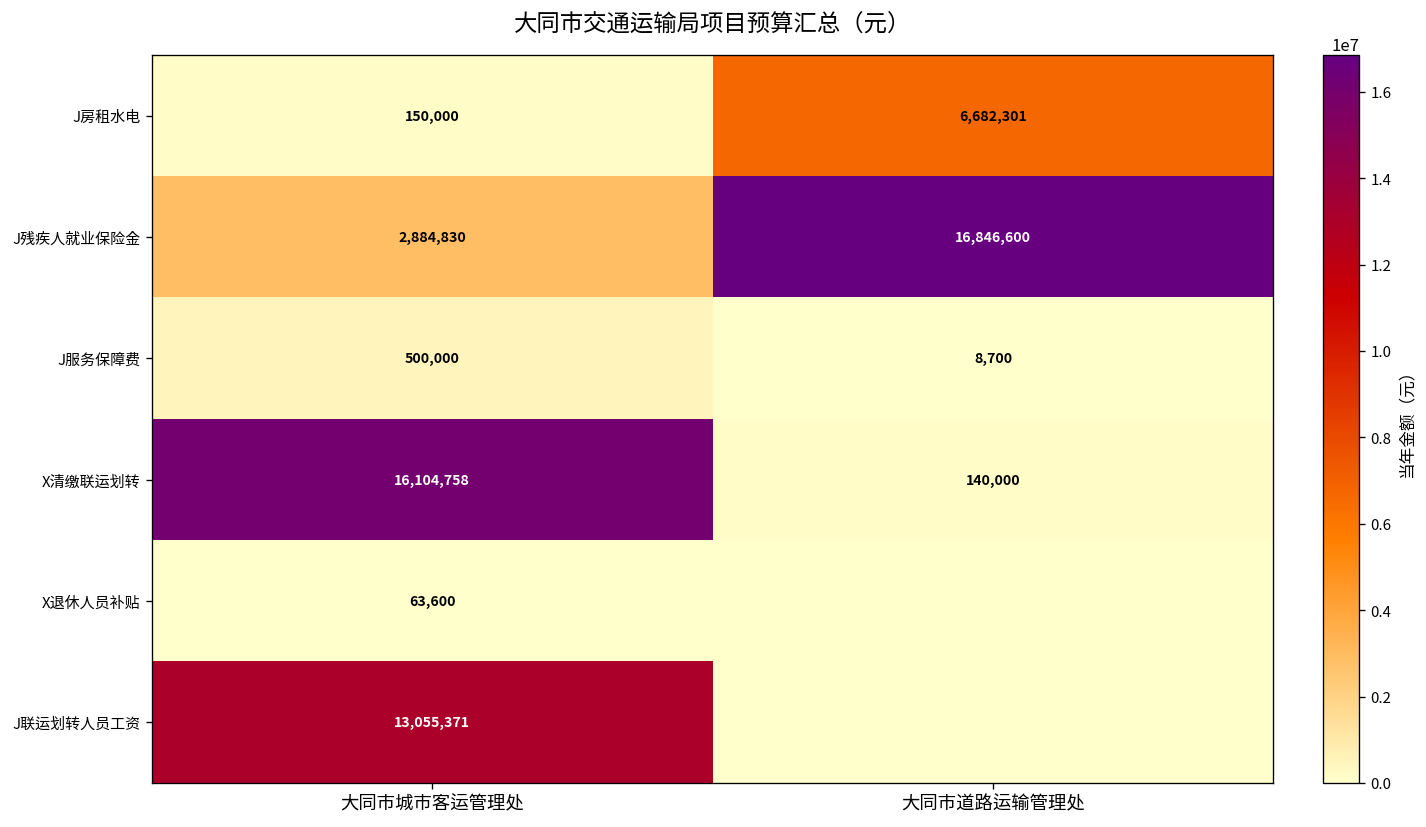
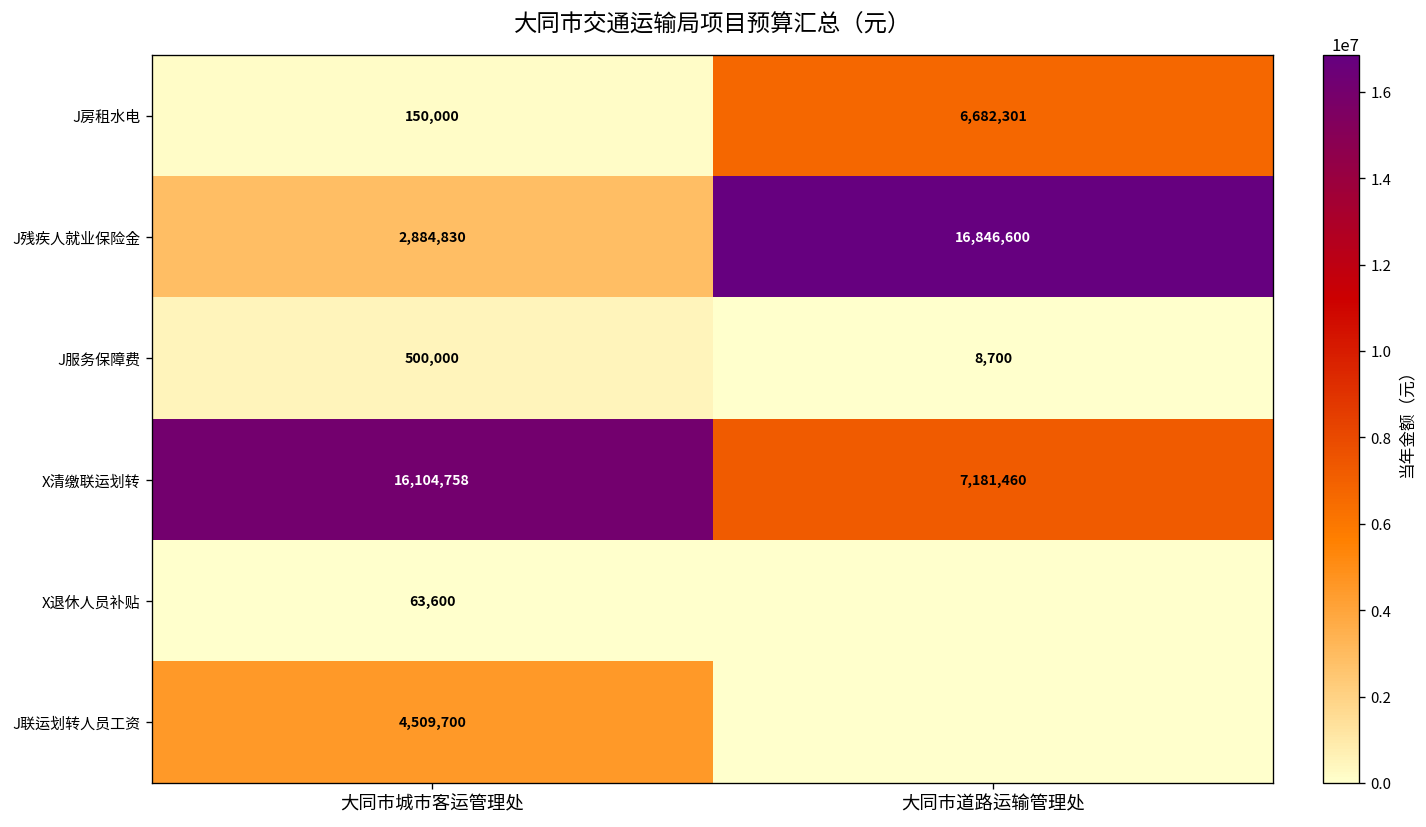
  {
    "J房租水电": {
      "大同市城市客运管理处": "150,000",
      "大同市道路运输管理处": "6,682,301"
    },
    "J残疾人就业保险金": {
      "大同市城市客运管理处": "2,884,830",
      "大同市道路运输管理处": "16,846,600"
    },
    "J服务保障费": {
      "大同市城市客运管理处": "500,000",
      "大同市道路运输管理处": "8,700"
    },
    "X清缴联运划转": {
      "大同市城市客运管理处": "16,104,758",
-     "大同市道路运输管理处": "140,000"
+     "大同市道路运输管理处": "7,181,460"
    },
    "X退休人员补贴": {
      "大同市城市客运管理处": "63,600"
    },
    "J联运划转人员工资": {
-     "大同市城市客运管理处": "13,055,371"
+     "大同市城市客运管理处": "4,509,700"
    }
  }
